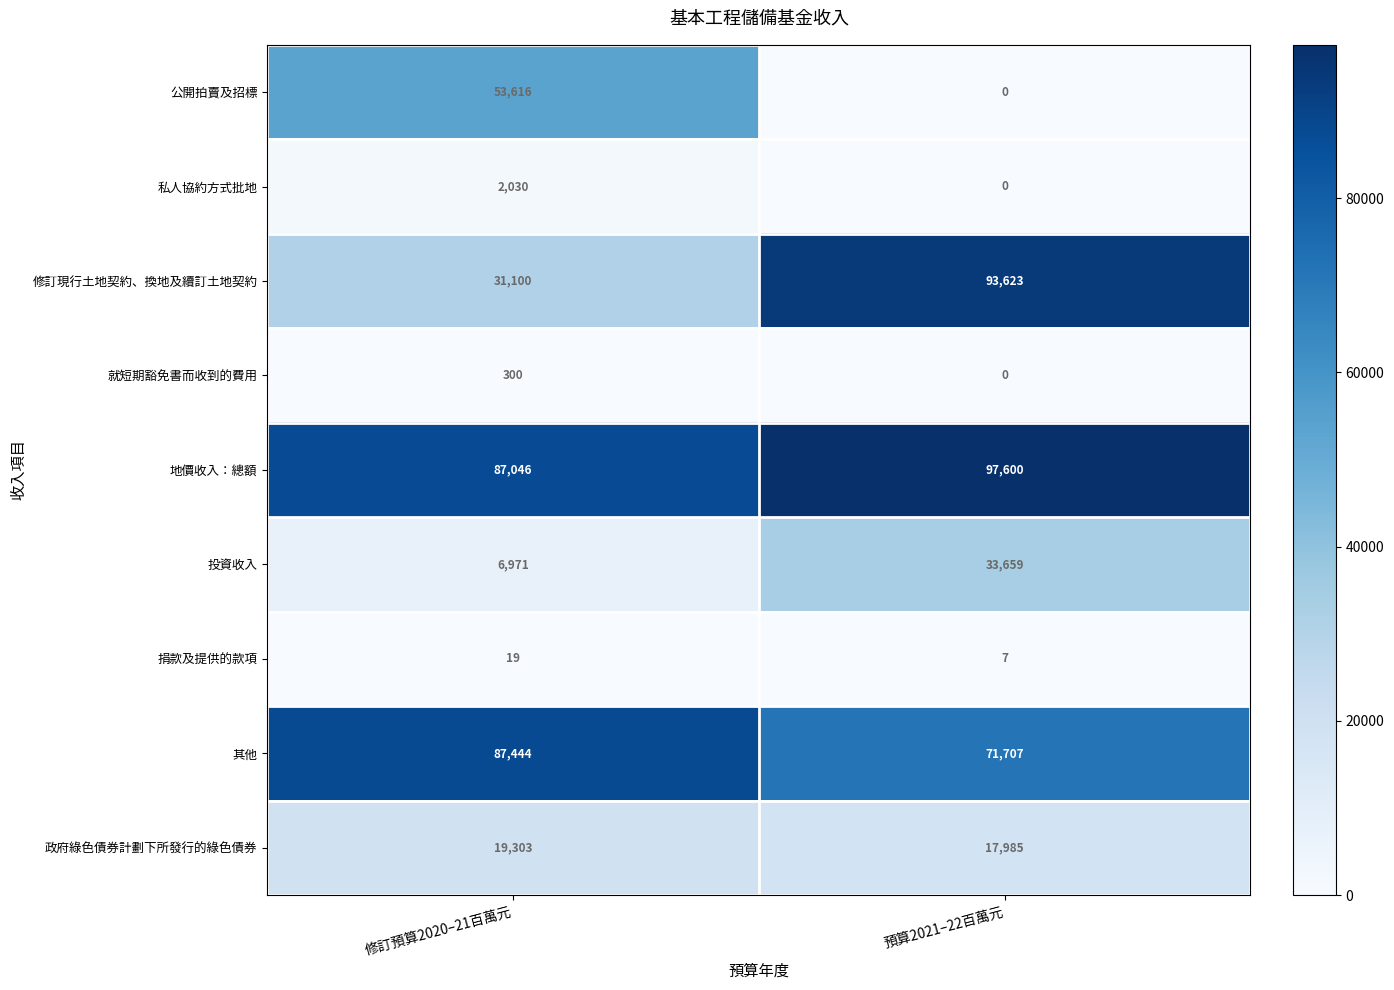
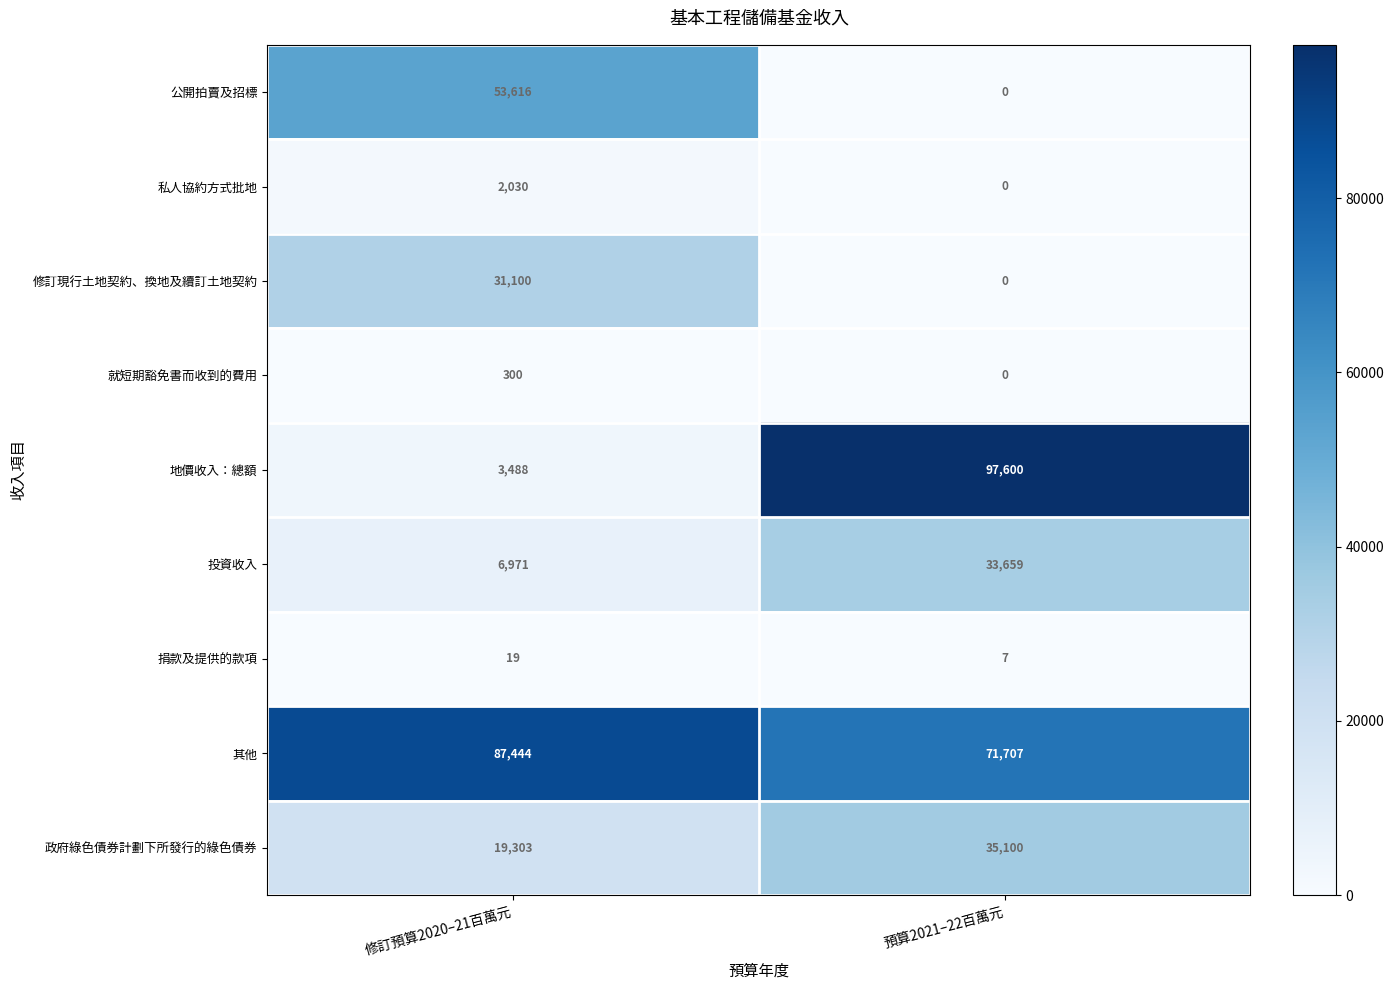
  {
    "公開拍賣及招標": {
      "修訂預算2020–21百萬元": "53,616",
      "預算2021–22百萬元": "0"
    },
    "私人協約方式批地": {
      "修訂預算2020–21百萬元": "2,030",
      "預算2021–22百萬元": "0"
    },
    "修訂現行土地契約、換地及續訂土地契約": {
      "修訂預算2020–21百萬元": "31,100",
-     "預算2021–22百萬元": "93,623"
+     "預算2021–22百萬元": "0"
    },
    "就短期豁免書而收到的費用": {
      "修訂預算2020–21百萬元": "300",
      "預算2021–22百萬元": "0"
    },
    "地價收入：總額": {
-     "修訂預算2020–21百萬元": "87,046",
+     "修訂預算2020–21百萬元": "3,488",
      "預算2021–22百萬元": "97,600"
    },
    "投資收入": {
      "修訂預算2020–21百萬元": "6,971",
      "預算2021–22百萬元": "33,659"
    },
    "捐款及提供的款項": {
      "修訂預算2020–21百萬元": "19",
      "預算2021–22百萬元": "7"
    },
    "其他": {
      "修訂預算2020–21百萬元": "87,444",
      "預算2021–22百萬元": "71,707"
    },
    "政府綠色債券計劃下所發行的綠色債券": {
      "修訂預算2020–21百萬元": "19,303",
-     "預算2021–22百萬元": "17,985"
+     "預算2021–22百萬元": "35,100"
    }
  }
